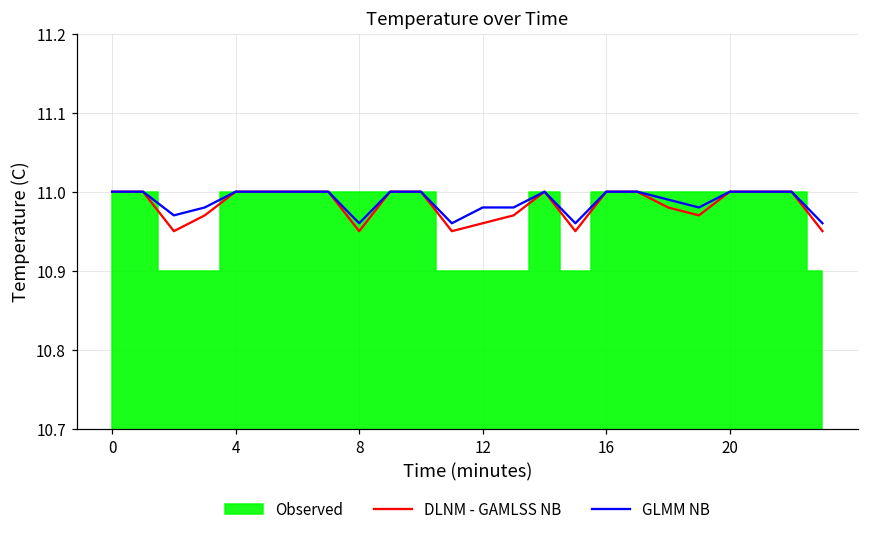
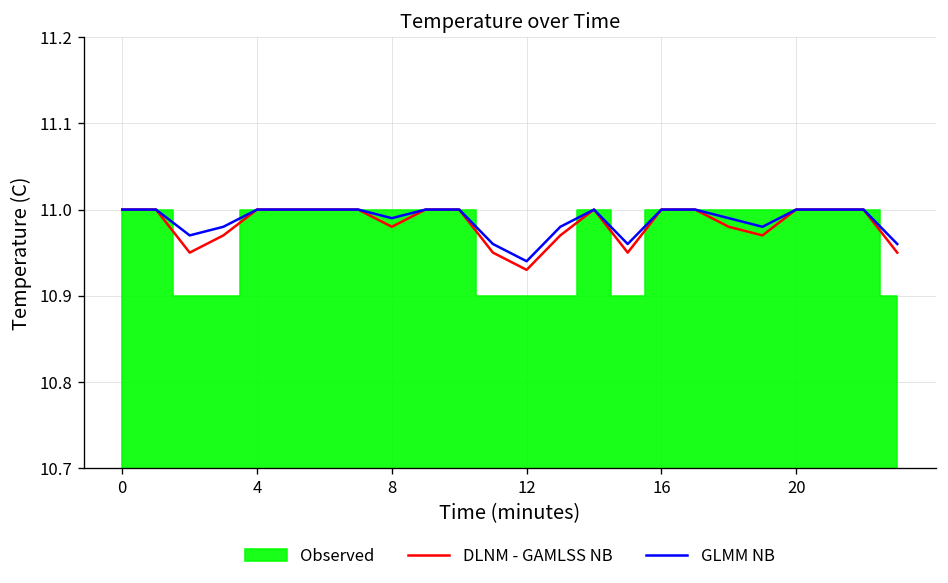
  {
    "DLNM - GAMLSS NB": {
-     "8": 10.95,
-     "12": 10.96
+     "8": 10.98,
+     "12": 10.93
    },
    "GLMM NB": {
-     "8": 10.96,
-     "12": 10.98
+     "8": 10.99,
+     "12": 10.94
    }
  }
